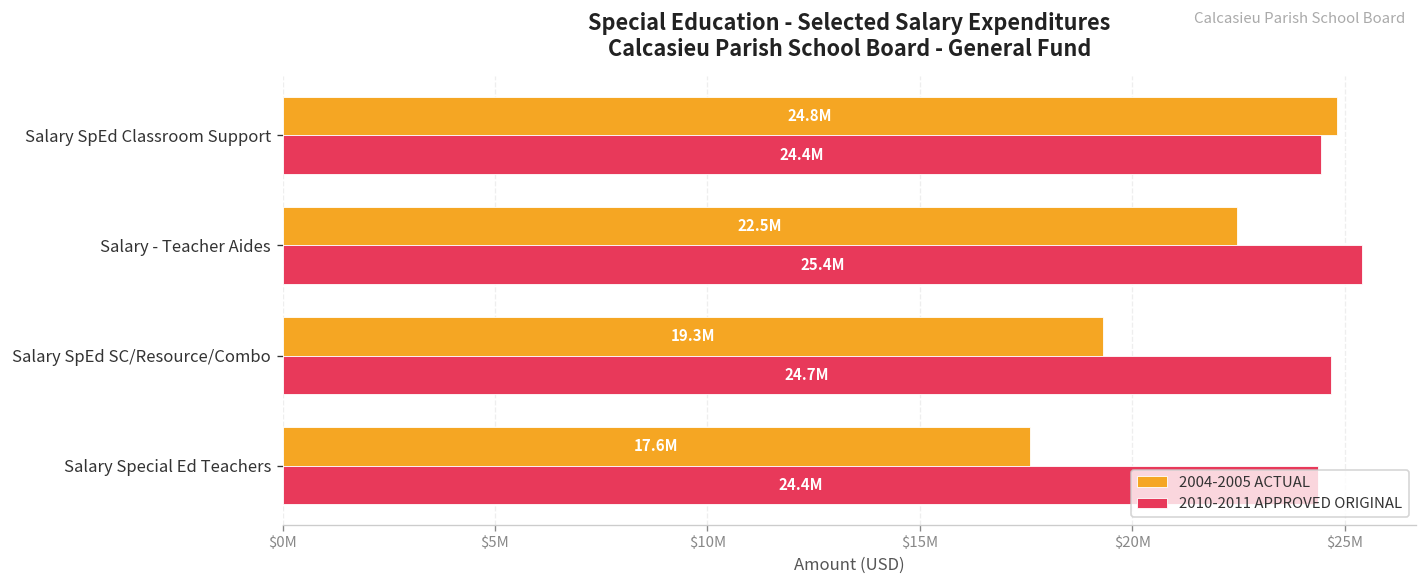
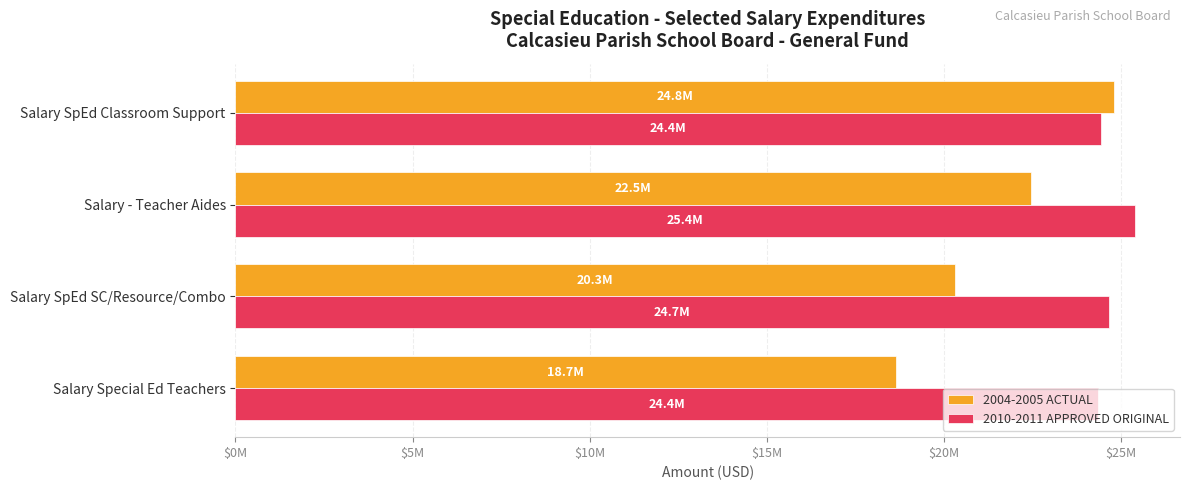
  {
    "2004-2005 ACTUAL": {
      "Salary SpEd Classroom Support": "24.8M",
      "Salary - Teacher Aides": "22.5M",
-     "Salary SpEd SC/Resource/Combo": "19.3M",
-     "Salary Special Ed Teachers": "17.6M"
+     "Salary SpEd SC/Resource/Combo": "20.3M",
+     "Salary Special Ed Teachers": "18.7M"
    },
    "2010-2011 APPROVED ORIGINAL": {
      "Salary SpEd Classroom Support": "24.4M",
      "Salary - Teacher Aides": "25.4M",
      "Salary SpEd SC/Resource/Combo": "24.7M"
    }
  }
